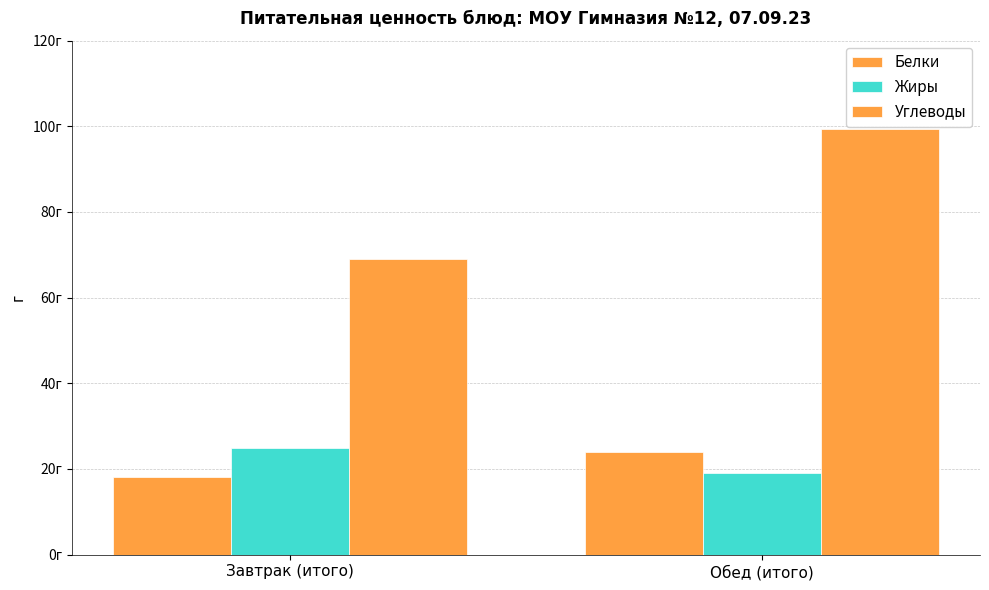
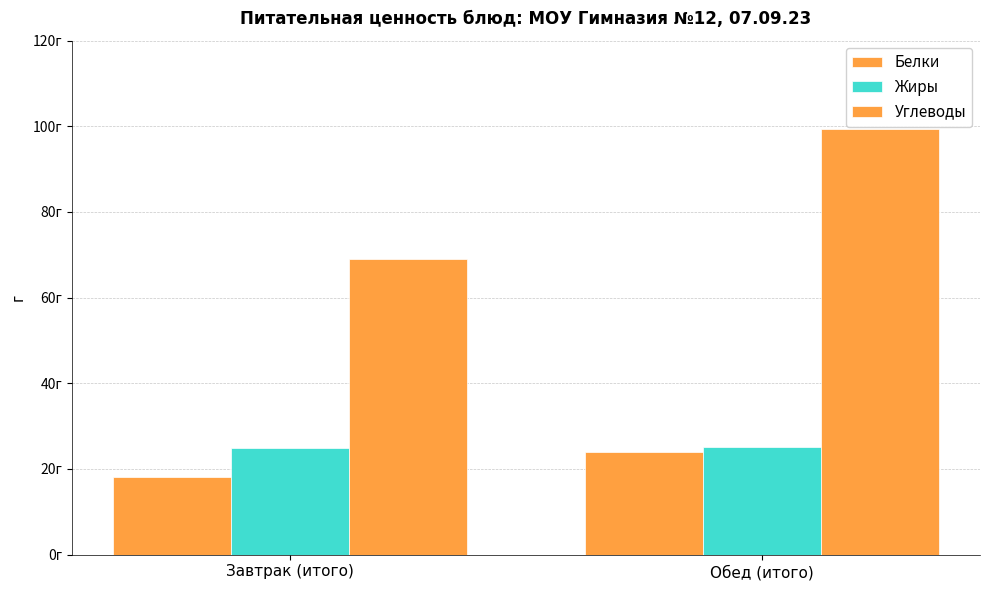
  {
    "Жиры": {
      "Завтрак (итого)": "25г",
-     "Обед (итого)": "19г"
+     "Обед (итого)": "25г"
    }
  }
